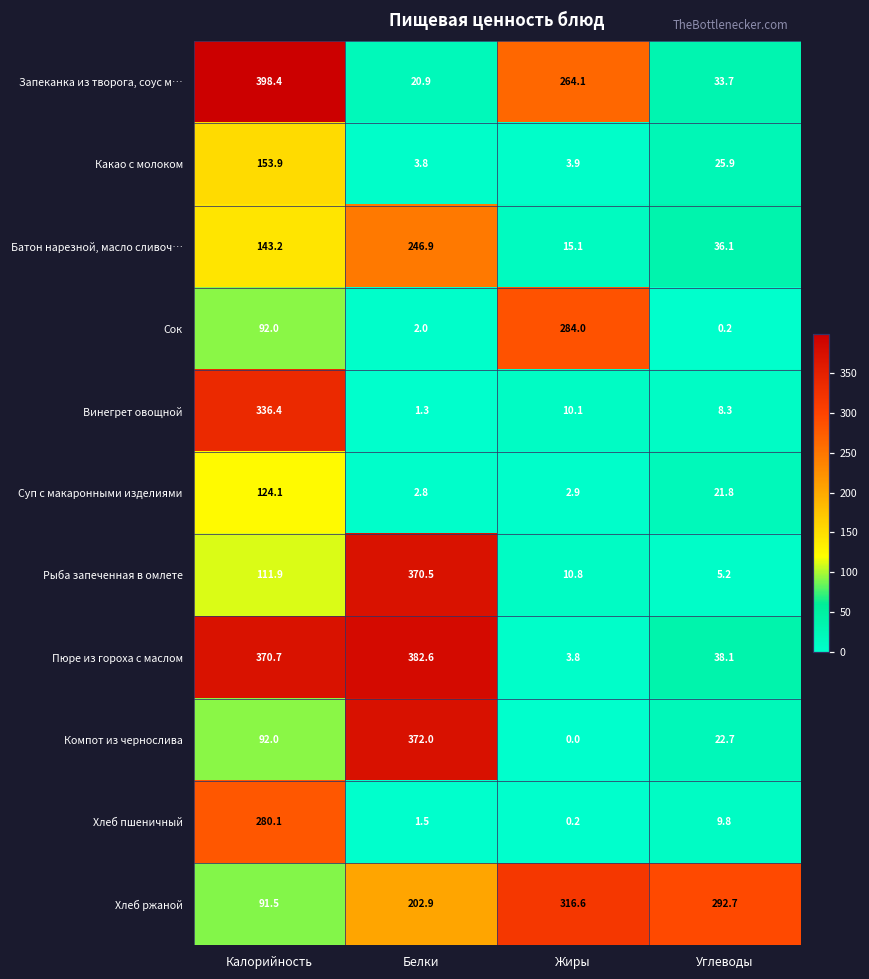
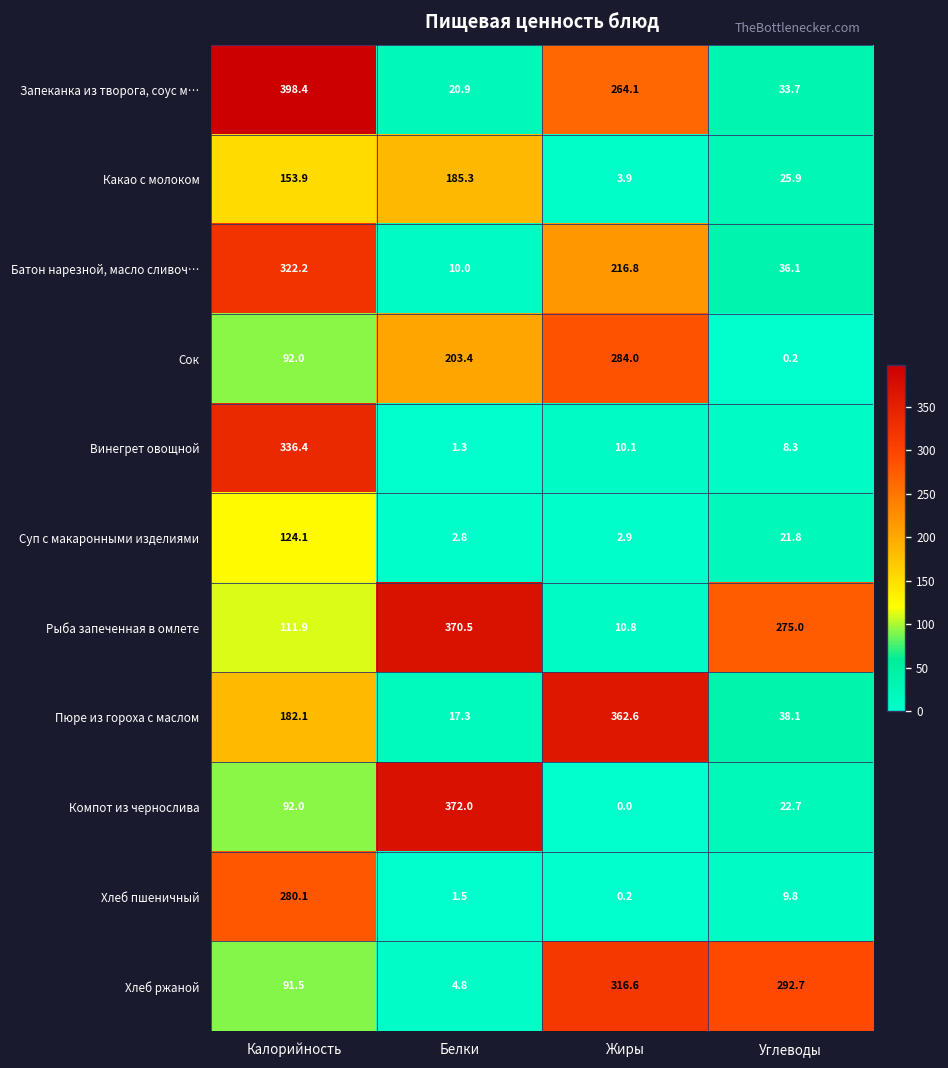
  {
    "Запеканка из творога, соус м…": {
      "Калорийность": 398.4,
      "Белки": 20.9,
      "Жиры": 264.1,
      "Углеводы": 33.7
    },
    "Какао с молоком": {
      "Калорийность": 153.9,
-     "Белки": 3.8,
+     "Белки": 185.3,
      "Жиры": 3.9,
      "Углеводы": 25.9
    },
    "Батон нарезной, масло сливоч…": {
-     "Калорийность": 143.2,
-     "Белки": 246.9,
-     "Жиры": 15.1,
+     "Калорийность": 322.2,
+     "Белки": 10.0,
+     "Жиры": 216.8,
      "Углеводы": 36.1
    },
    "Сок": {
      "Калорийность": 92.0,
-     "Белки": 2.0,
+     "Белки": 203.4,
      "Жиры": 284.0,
      "Углеводы": 0.2
    },
    "Винегрет овощной": {
      "Калорийность": 336.4,
      "Белки": 1.3,
      "Жиры": 10.1,
      "Углеводы": 8.3
    },
    "Суп с макаронными изделиями": {
      "Калорийность": 124.1,
      "Белки": 2.8,
      "Жиры": 2.9,
      "Углеводы": 21.8
    },
    "Рыба запеченная в омлете": {
      "Калорийность": 111.9,
      "Белки": 370.5,
      "Жиры": 10.8,
-     "Углеводы": 5.2
+     "Углеводы": 275.0
    },
    "Пюре из гороха с маслом": {
-     "Калорийность": 370.7,
-     "Белки": 382.6,
-     "Жиры": 3.8,
+     "Калорийность": 182.1,
+     "Белки": 17.3,
+     "Жиры": 362.6,
      "Углеводы": 38.1
    },
    "Компот из чернослива": {
      "Калорийность": 92.0,
      "Белки": 372.0,
      "Жиры": 0.0,
      "Углеводы": 22.7
    },
    "Хлеб пшеничный": {
      "Калорийность": 280.1,
      "Белки": 1.5,
      "Жиры": 0.2,
      "Углеводы": 9.8
    },
    "Хлеб ржаной": {
      "Калорийность": 91.5,
-     "Белки": 202.9,
+     "Белки": 4.8,
      "Жиры": 316.6,
      "Углеводы": 292.7
    }
  }
